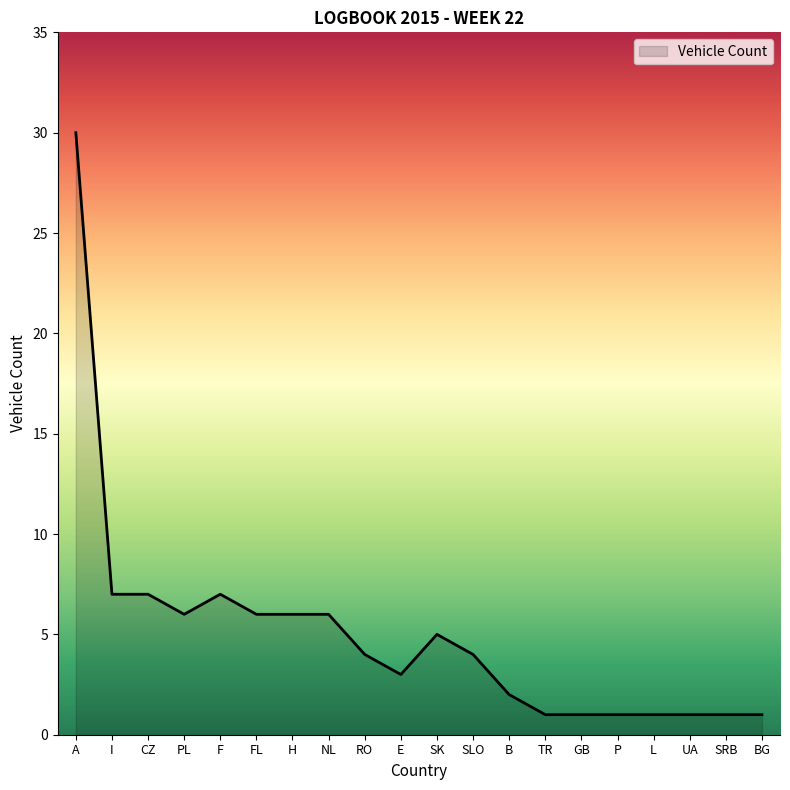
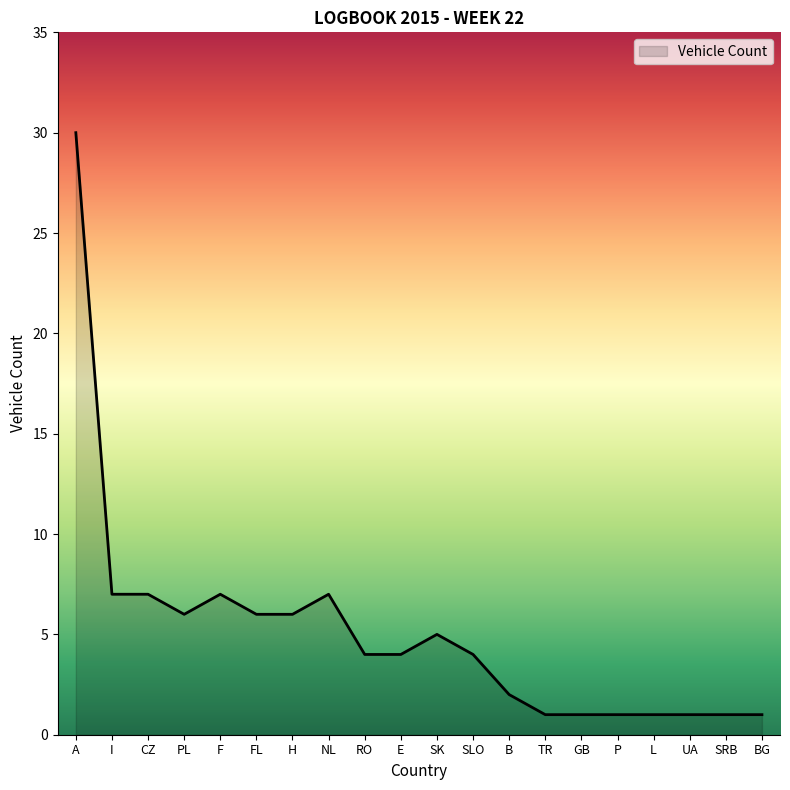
  {
    "A": 30,
    "I": 7,
    "CZ": 7,
    "PL": 6,
    "F": 7,
    "FL": 6,
    "H": 6,
-   "NL": 6,
+   "NL": 7,
    "RO": 4,
-   "E": 3,
+   "E": 4,
    "SK": 5,
    "SLO": 4,
    "B": 2,
    "TR": 1,
    "GB": 1,
    "P": 1,
    "L": 1,
    "UA": 1,
    "SRB": 1,
    "BG": 1
  }
